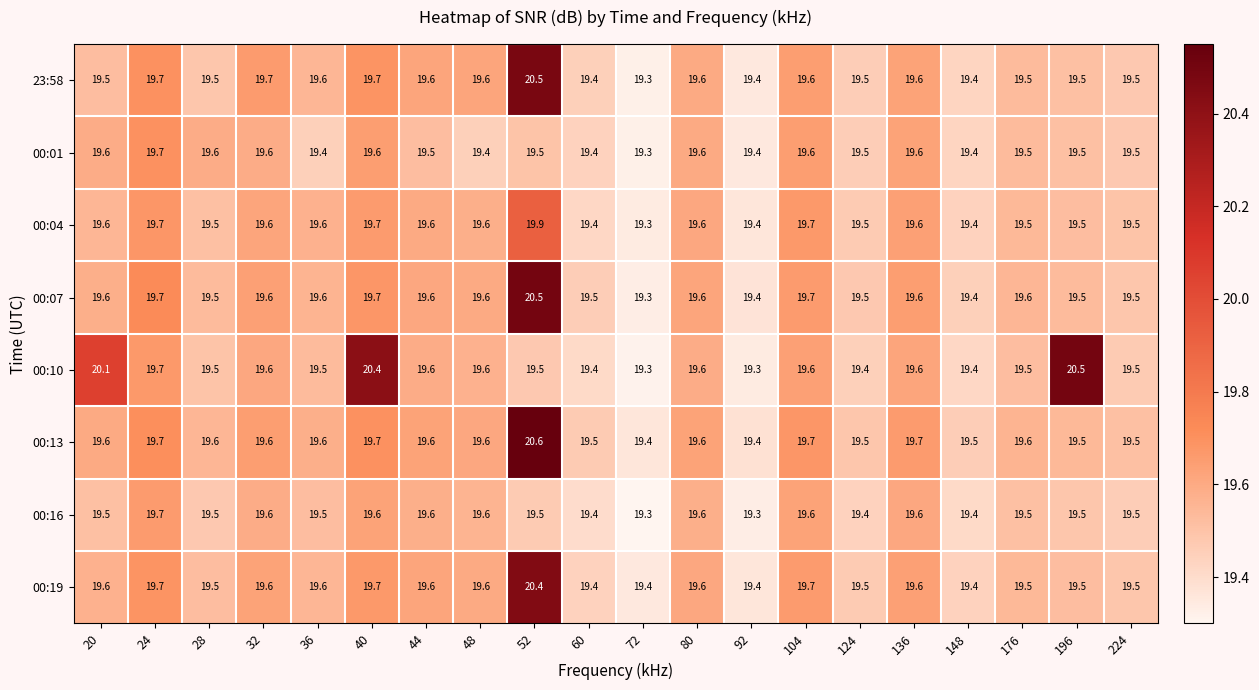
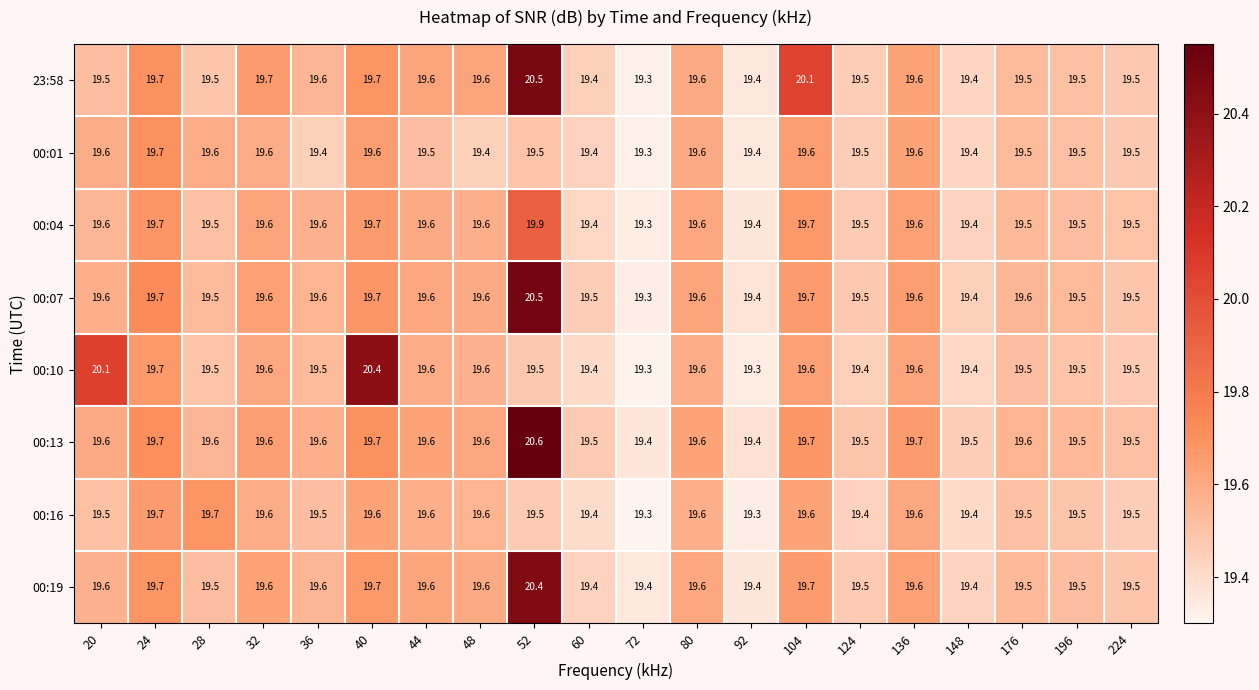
  {
    "23:58": {
      "20": 19.5,
      "24": 19.7,
      "28": 19.5,
      "32": 19.7,
      "36": 19.6,
      "40": 19.7,
      "44": 19.6,
      "48": 19.6,
      "52": 20.5,
      "60": 19.4,
      "72": 19.3,
      "80": 19.6,
      "92": 19.4,
-     "104": 19.6,
+     "104": 20.1,
      "124": 19.5,
      "136": 19.6,
      "148": 19.4,
      "176": 19.5,
      "196": 19.5,
      "224": 19.5
    },
    "00:01": {
      "20": 19.6,
      "24": 19.7,
      "28": 19.6,
      "32": 19.6,
      "36": 19.4,
      "40": 19.6,
      "44": 19.5,
      "48": 19.4,
      "52": 19.5,
      "60": 19.4,
      "72": 19.3,
      "80": 19.6,
      "92": 19.4,
      "104": 19.6,
      "124": 19.5,
      "136": 19.6,
      "148": 19.4,
      "176": 19.5,
      "196": 19.5,
      "224": 19.5
    },
    "00:04": {
      "20": 19.6,
      "24": 19.7,
      "28": 19.5,
      "32": 19.6,
      "36": 19.6,
      "40": 19.7,
      "44": 19.6,
      "48": 19.6,
      "52": 19.9,
      "60": 19.4,
      "72": 19.3,
      "80": 19.6,
      "92": 19.4,
      "104": 19.7,
      "124": 19.5,
      "136": 19.6,
      "148": 19.4,
      "176": 19.5,
      "196": 19.5,
      "224": 19.5
    },
    "00:07": {
      "20": 19.6,
      "24": 19.7,
      "28": 19.5,
      "32": 19.6,
      "36": 19.6,
      "40": 19.7,
      "44": 19.6,
      "48": 19.6,
      "52": 20.5,
      "60": 19.5,
      "72": 19.3,
      "80": 19.6,
      "92": 19.4,
      "104": 19.7,
      "124": 19.5,
      "136": 19.6,
      "148": 19.4,
      "176": 19.6,
      "196": 19.5,
      "224": 19.5
    },
    "00:10": {
      "20": 20.1,
      "24": 19.7,
      "28": 19.5,
      "32": 19.6,
      "36": 19.5,
      "40": 20.4,
      "44": 19.6,
      "48": 19.6,
      "52": 19.5,
      "60": 19.4,
      "72": 19.3,
      "80": 19.6,
      "92": 19.3,
      "104": 19.6,
      "124": 19.4,
      "136": 19.6,
      "148": 19.4,
      "176": 19.5,
-     "196": 20.5,
+     "196": 19.5,
      "224": 19.5
    },
    "00:13": {
      "20": 19.6,
      "24": 19.7,
      "28": 19.6,
      "32": 19.6,
      "36": 19.6,
      "40": 19.7,
      "44": 19.6,
      "48": 19.6,
      "52": 20.6,
      "60": 19.5,
      "72": 19.4,
      "80": 19.6,
      "92": 19.4,
      "104": 19.7,
      "124": 19.5,
      "136": 19.7,
      "148": 19.5,
      "176": 19.6,
      "196": 19.5,
      "224": 19.5
    },
    "00:16": {
      "20": 19.5,
      "24": 19.7,
-     "28": 19.5,
+     "28": 19.7,
      "32": 19.6,
      "36": 19.5,
      "40": 19.6,
      "44": 19.6,
      "48": 19.6,
      "52": 19.5,
      "60": 19.4,
      "72": 19.3,
      "80": 19.6,
      "92": 19.3,
      "104": 19.6,
      "124": 19.4,
      "136": 19.6,
      "148": 19.4,
      "176": 19.5,
      "196": 19.5,
      "224": 19.5
    },
    "00:19": {
      "20": 19.6,
      "24": 19.7,
      "28": 19.5,
      "32": 19.6,
      "36": 19.6,
      "40": 19.7,
      "44": 19.6,
      "48": 19.6,
      "52": 20.4,
      "60": 19.4,
      "72": 19.4,
      "80": 19.6,
      "92": 19.4,
      "104": 19.7,
      "124": 19.5,
      "136": 19.6,
      "148": 19.4,
      "176": 19.5,
      "196": 19.5,
      "224": 19.5
    }
  }
